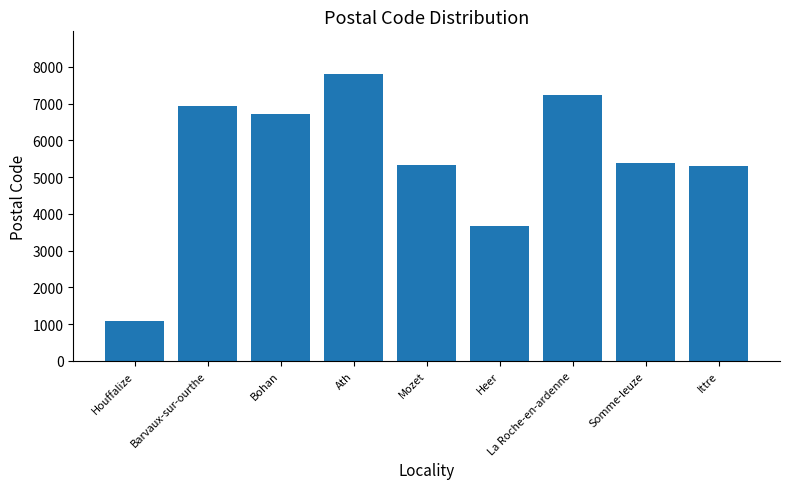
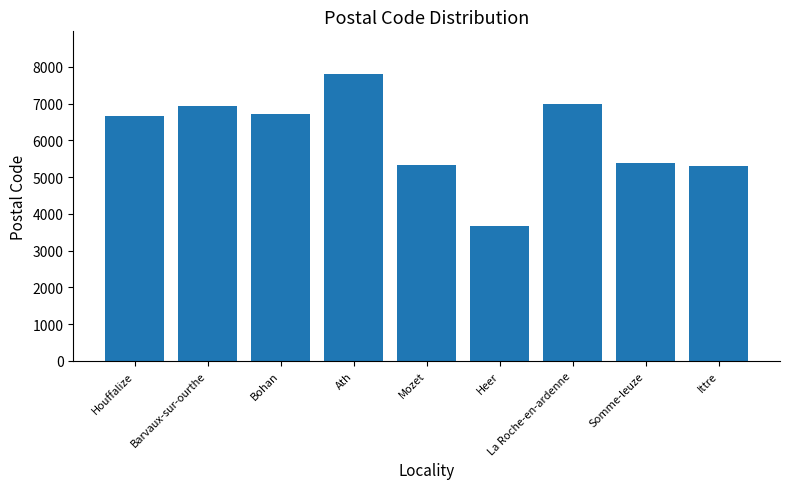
  {
-   "Houffalize": 1100,
+   "Houffalize": 6700,
    "Barvaux-sur-ourthe": 6900,
    "Bohan": 6700,
    "Ath": 7800,
    "Mozet": 5300,
    "Heer": 3700,
-   "La Roche-en-ardenne": 7200,
+   "La Roche-en-ardenne": 7000,
    "Somme-leuze": 5400,
    "Ittre": 5300
  }
